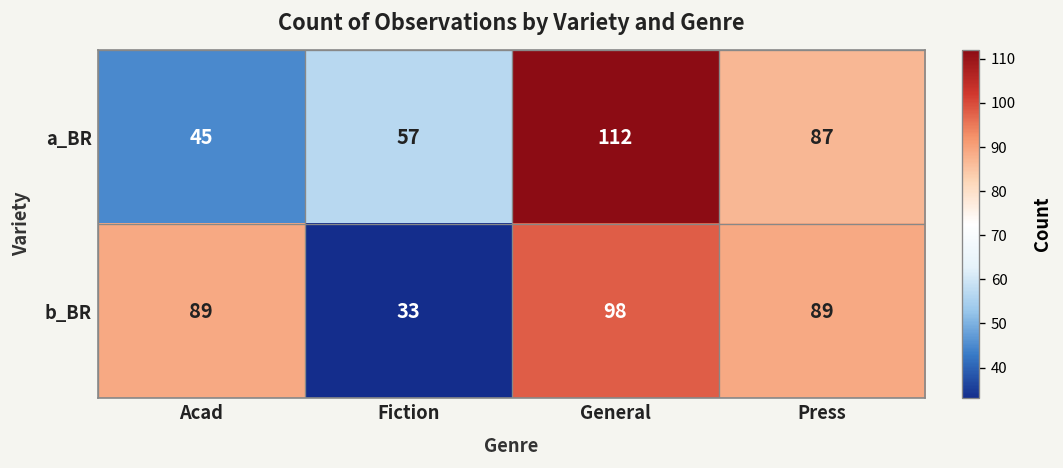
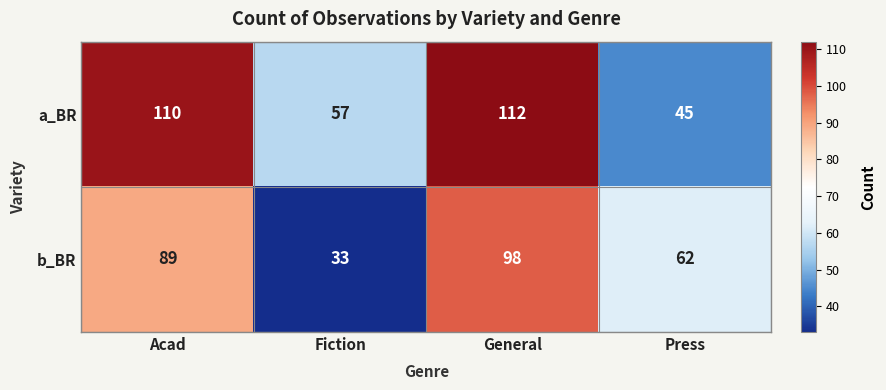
  {
    "a_BR": {
-     "Acad": 45,
+     "Acad": 110,
      "Fiction": 57,
      "General": 112,
-     "Press": 87
+     "Press": 45
    },
    "b_BR": {
      "Acad": 89,
      "Fiction": 33,
      "General": 98,
-     "Press": 89
+     "Press": 62
    }
  }
